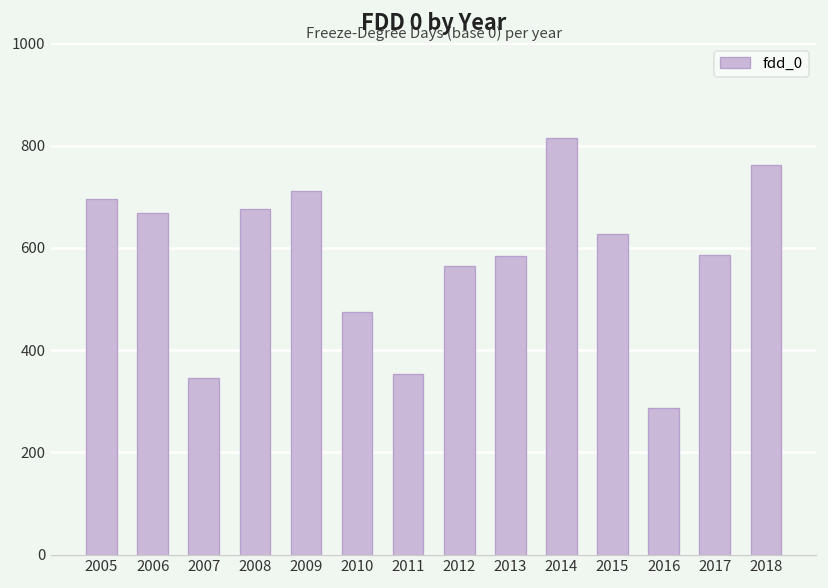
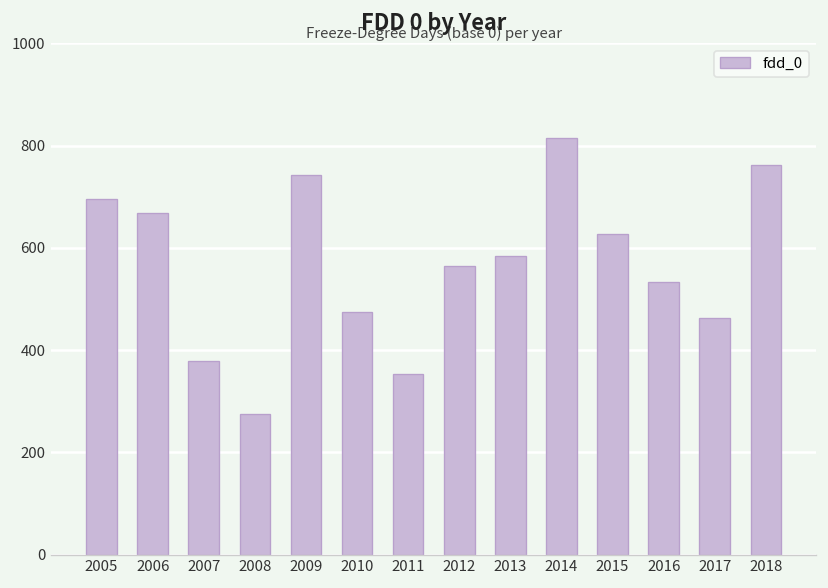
  {
    "2005": 690,
    "2006": 670,
-   "2007": 350,
-   "2008": 680,
-   "2009": 710,
+   "2007": 380,
+   "2008": 280,
+   "2009": 740,
    "2010": 470,
    "2011": 350,
    "2012": 570,
    "2013": 580,
    "2014": 810,
    "2015": 630,
-   "2016": 290,
-   "2017": 590,
+   "2016": 530,
+   "2017": 460,
    "2018": 760
  }
